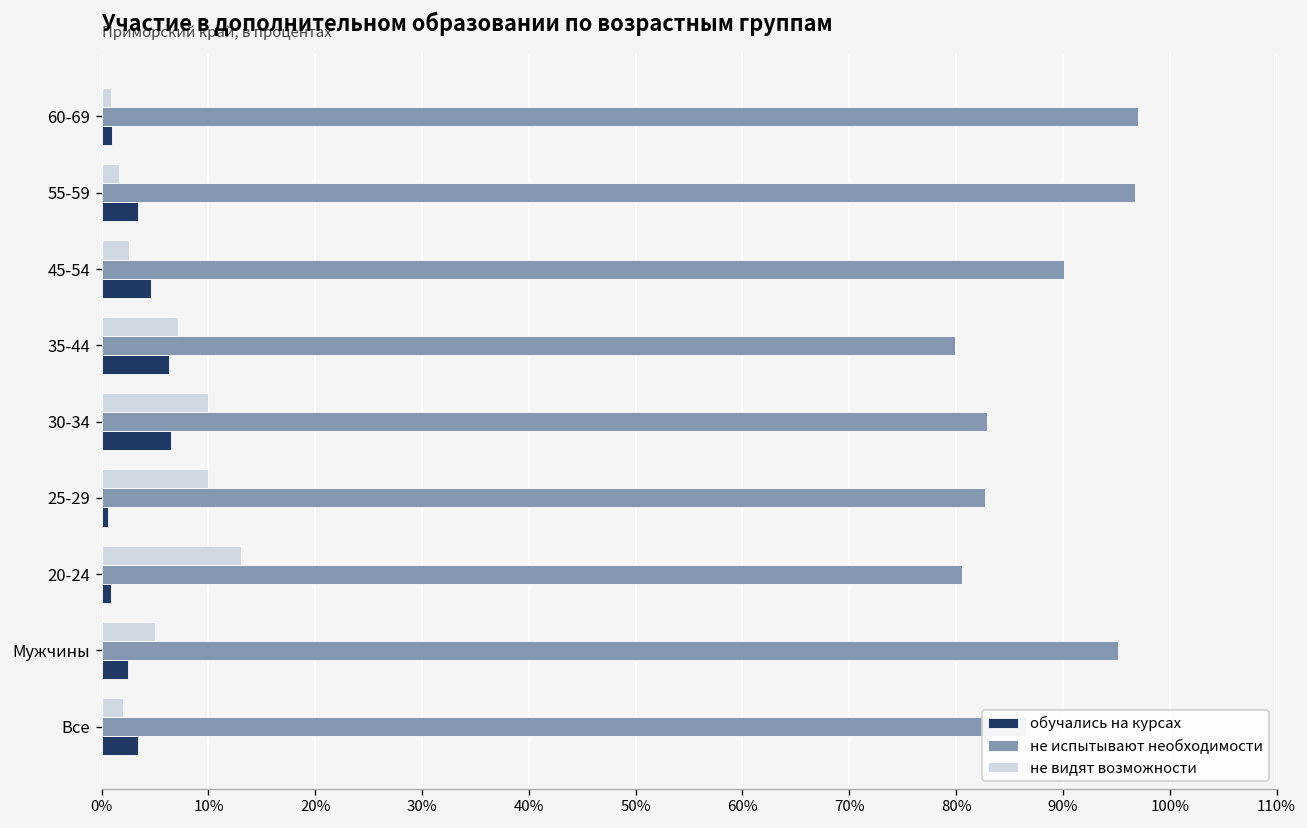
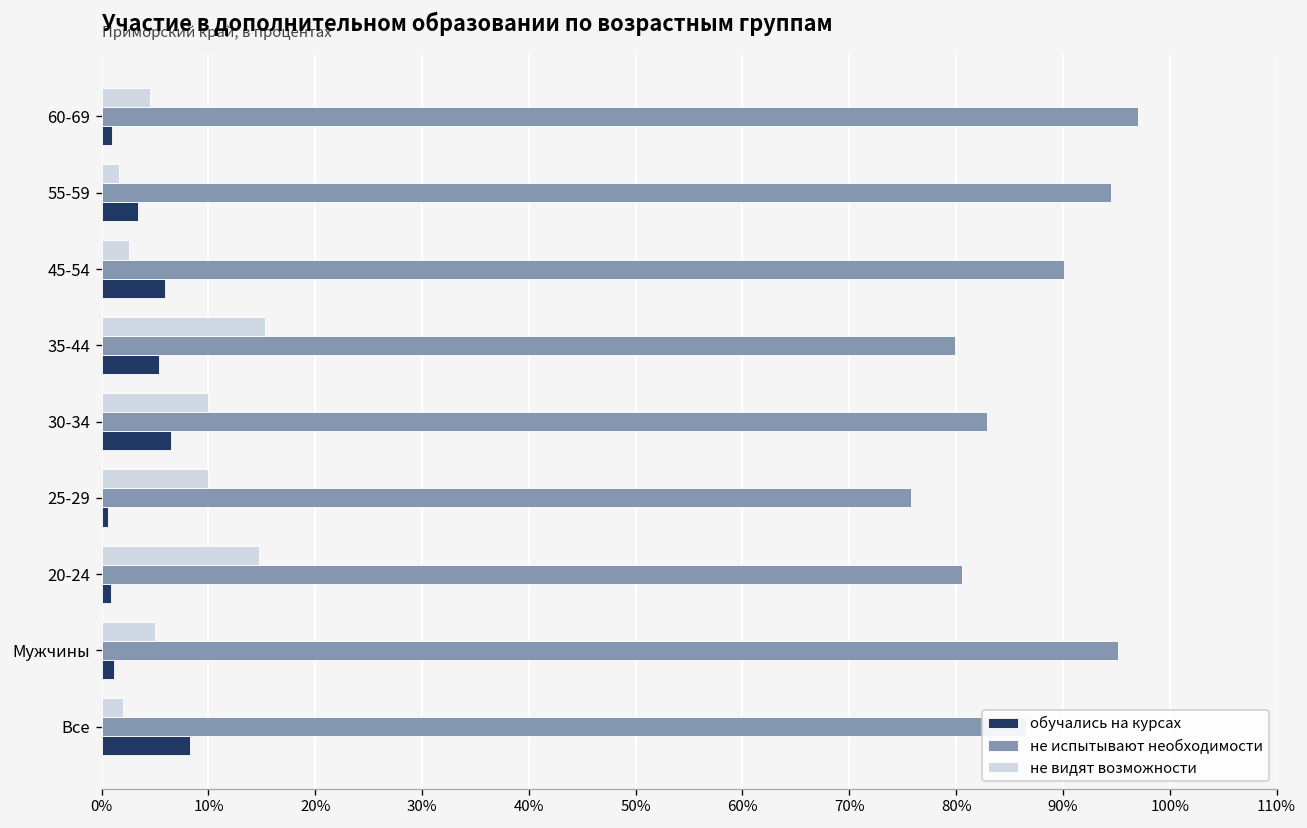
  {
    "обучались на курсах": {
      "60-69": "1%",
      "55-59": "3%",
-     "45-54": "5%",
-     "35-44": "6%",
+     "45-54": "6%",
+     "35-44": "5%",
      "30-34": "6%",
      "25-29": "1%",
      "20-24": "1%",
-     "Мужчины": "2%",
-     "Все": "3%"
+     "Мужчины": "1%",
+     "Все": "8%"
    },
    "не испытывают необходимости": {
      "60-69": "97%",
-     "55-59": "97%",
+     "55-59": "95%",
      "45-54": "90%",
      "35-44": "80%",
      "30-34": "83%",
-     "25-29": "83%",
+     "25-29": "76%",
      "20-24": "81%",
      "Мужчины": "95%"
    },
    "не видят возможности": {
-     "60-69": "1%",
+     "60-69": "5%",
      "55-59": "2%",
      "45-54": "3%",
-     "35-44": "7%",
+     "35-44": "15%",
      "30-34": "10%",
      "25-29": "10%",
-     "20-24": "13%",
+     "20-24": "15%",
      "Мужчины": "5%",
      "Все": "2%"
    }
  }
